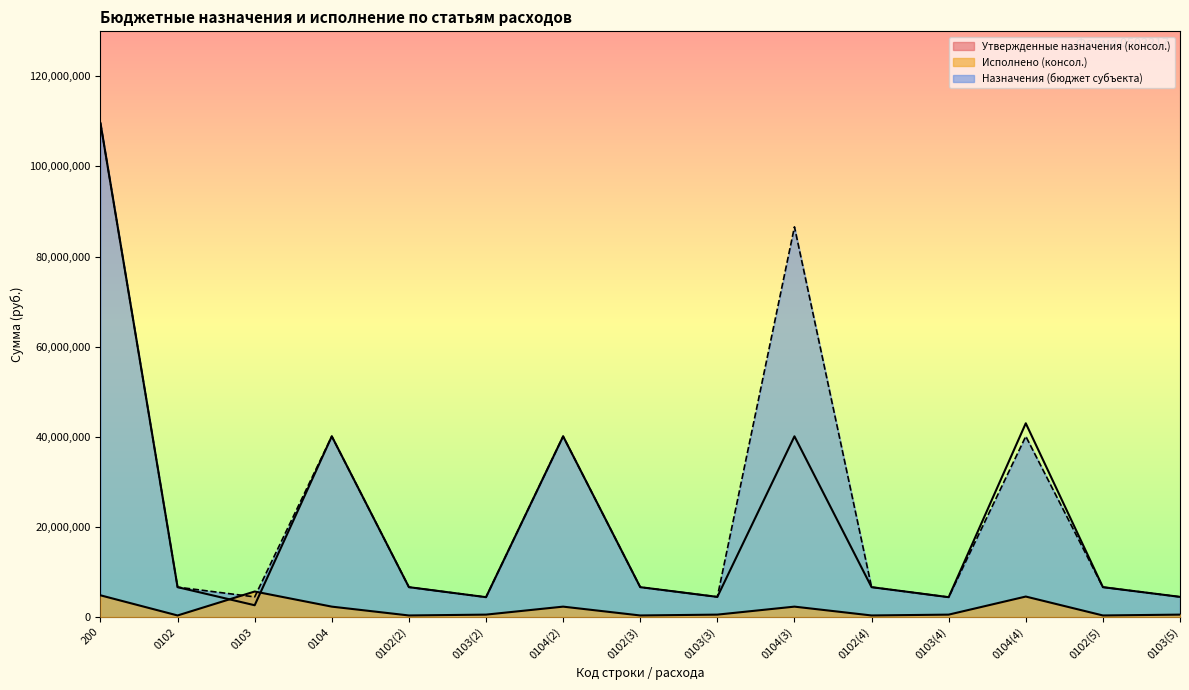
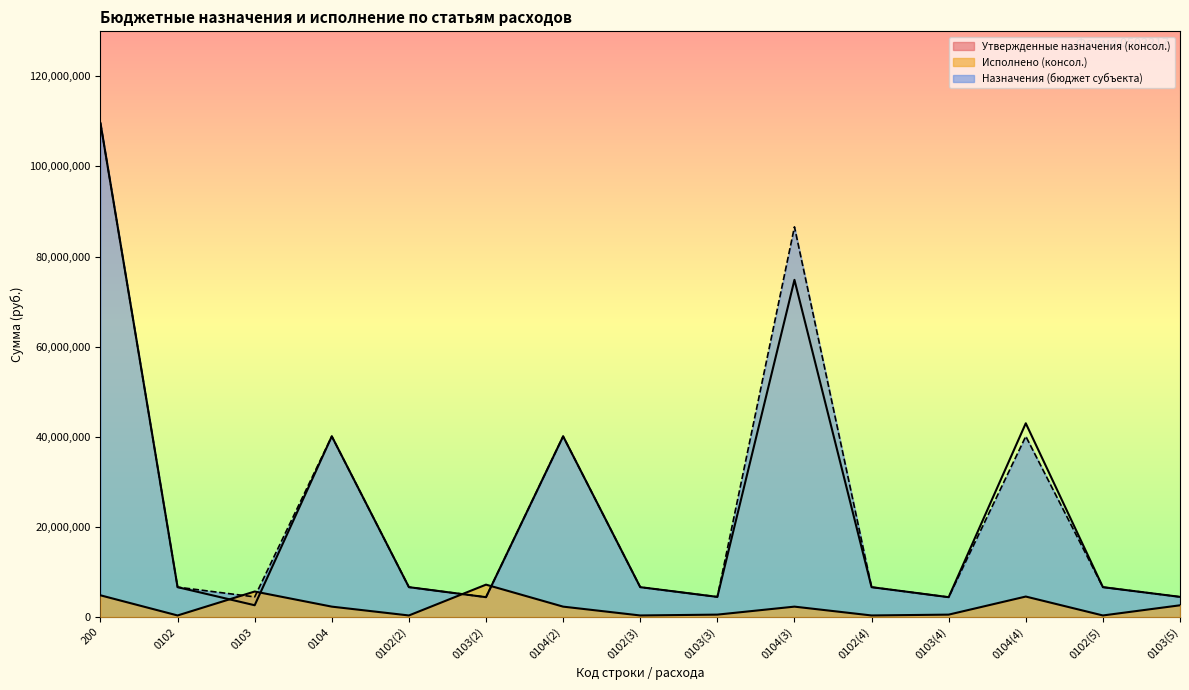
  {
    "Назначения (бюджет субъекта)": {
      "0103": "4,000,000",
      "0104(3)": "87,000,000",
      "0104(4)": "40,000,000"
    },
    "Исполнено (консол.)": {
      "200": "5,000,000",
      "0102": "0",
      "0103": "6,000,000",
      "0104": "2,000,000",
      "0102(2)": "0",
-     "0103(2)": "0",
+     "0103(2)": "7,000,000",
      "0104(2)": "2,000,000",
      "0102(3)": "0",
      "0103(3)": "0",
      "0104(3)": "2,000,000",
      "0102(4)": "0",
      "0103(4)": "0",
      "0104(4)": "5,000,000",
      "0102(5)": "0",
-     "0103(5)": "0"
+     "0103(5)": "3,000,000"
    },
    "Утвержденные назначения (консол.)": {
      "0103": "3,000,000",
-     "0104(3)": "40,000,000",
+     "0104(3)": "75,000,000",
      "0104(4)": "43,000,000"
    }
  }
